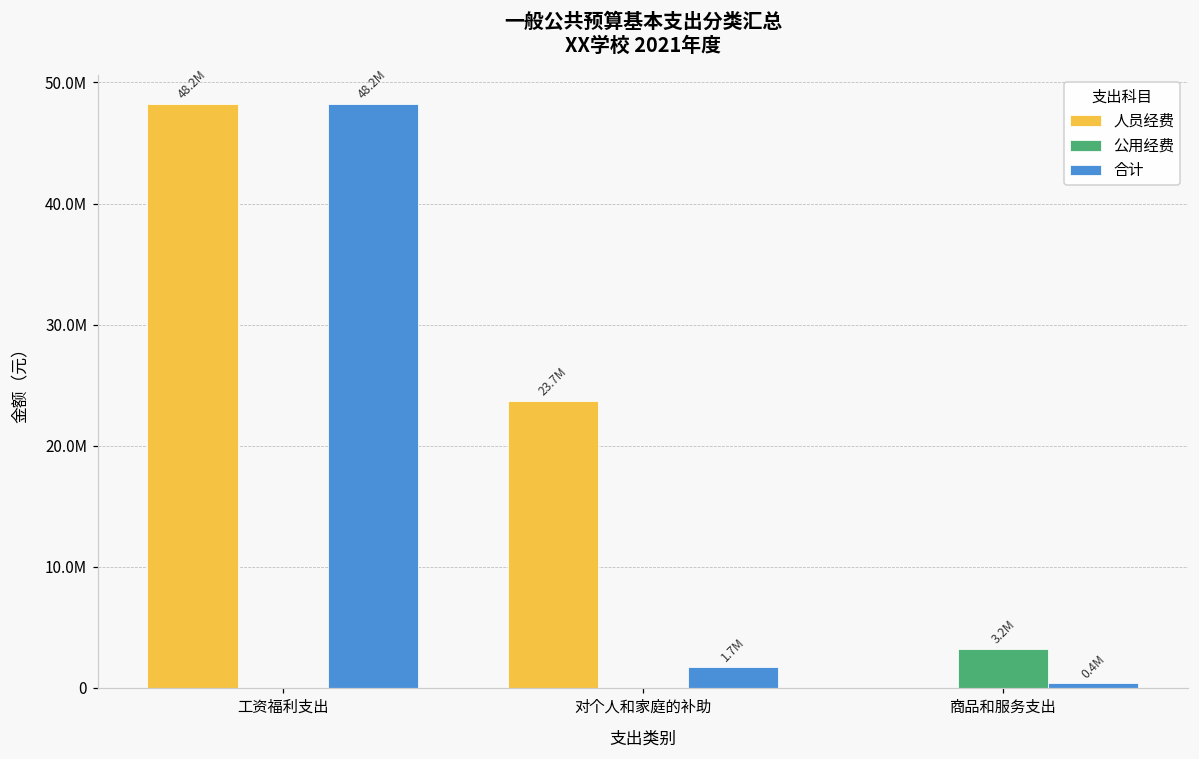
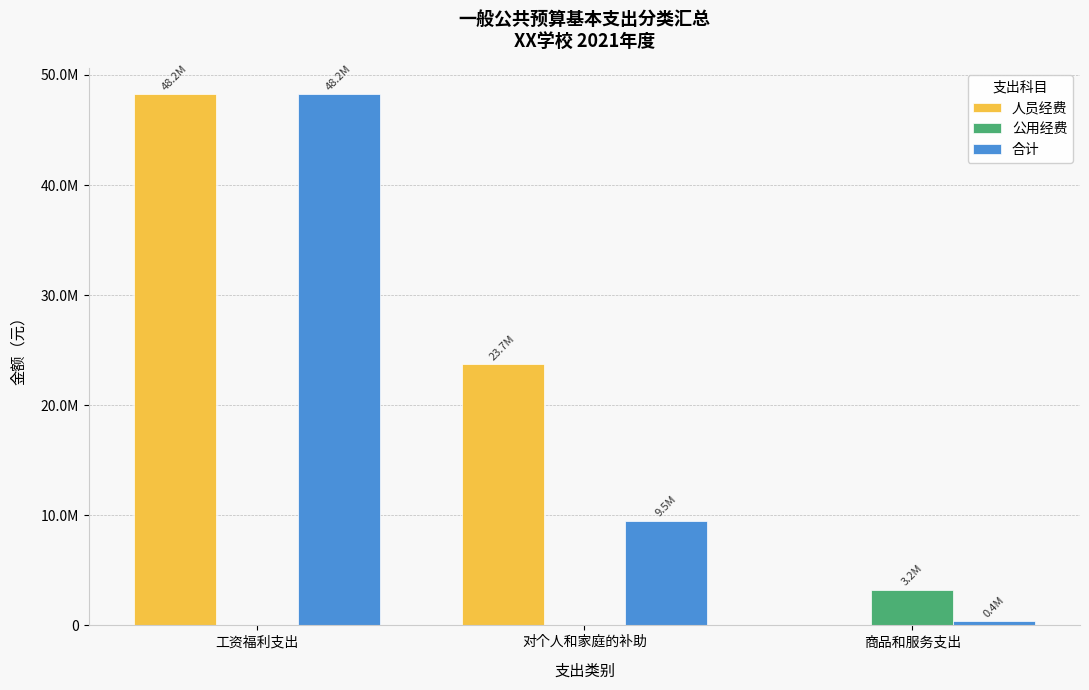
  {
    "人员经费": {
      "工资福利支出": "48.2M",
      "对个人和家庭的补助": "23.7M"
    },
    "公用经费": {
      "商品和服务支出": "3.2M"
    },
    "合计": {
      "工资福利支出": "48.2M",
-     "对个人和家庭的补助": "1.7M",
+     "对个人和家庭的补助": "9.5M",
      "商品和服务支出": "0.4M"
    }
  }
